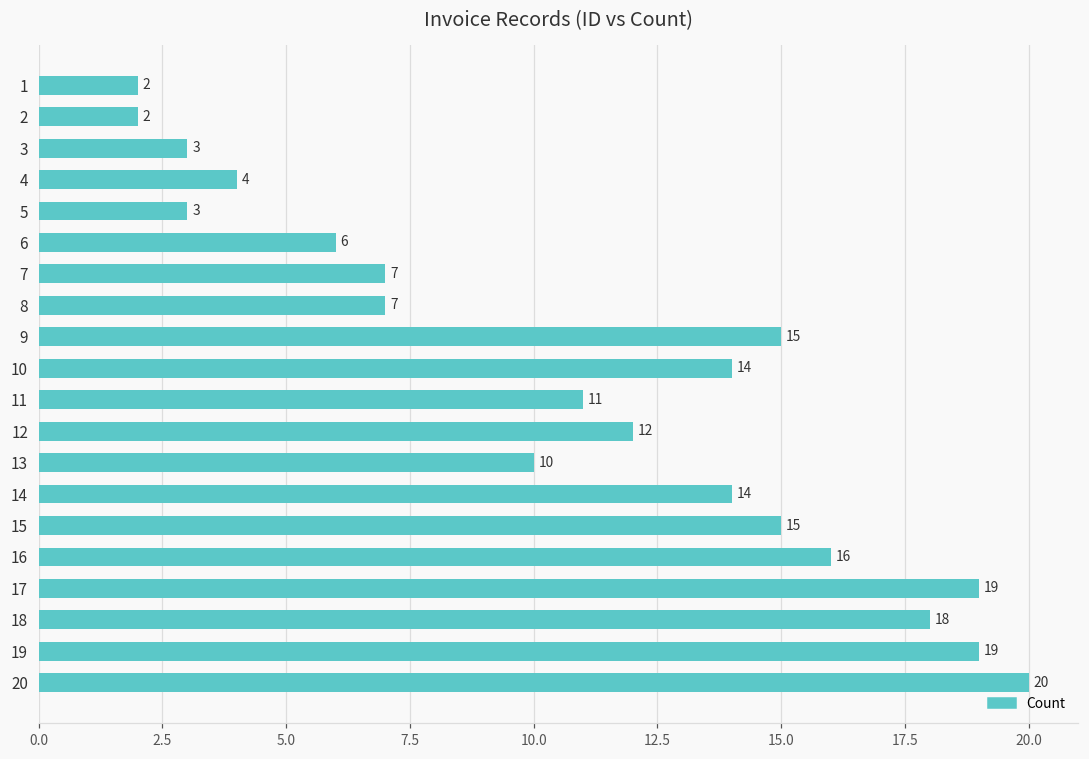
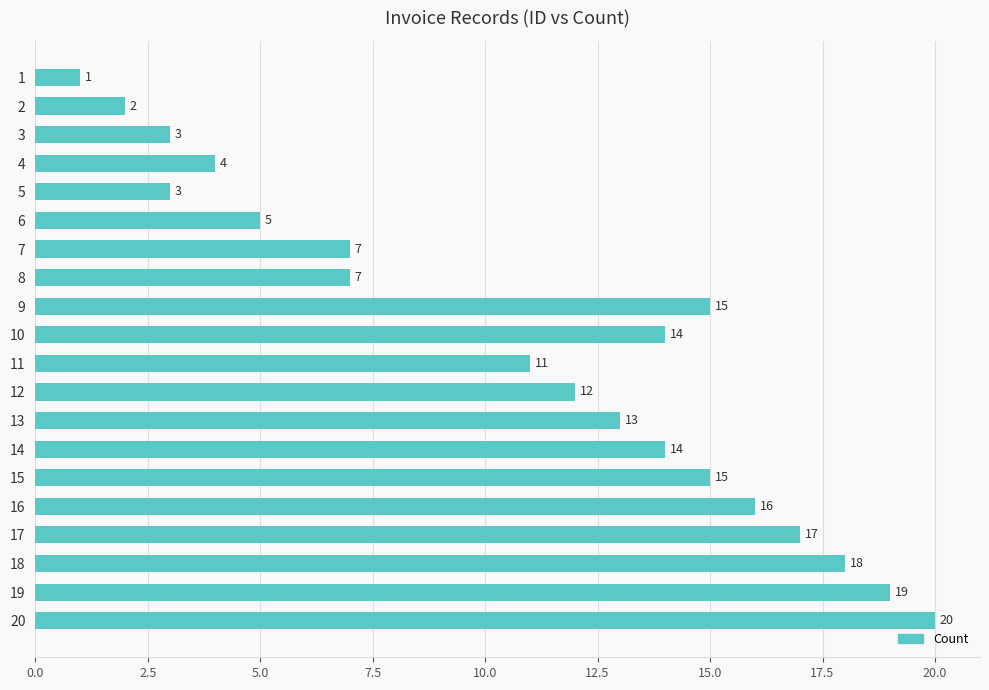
  {
-   "1": 2,
+   "1": 1,
    "2": 2,
    "3": 3,
    "4": 4,
    "5": 3,
-   "6": 6,
+   "6": 5,
    "7": 7,
    "8": 7,
    "9": 15,
    "10": 14,
    "11": 11,
    "12": 12,
-   "13": 10,
+   "13": 13,
    "14": 14,
    "15": 15,
    "16": 16,
-   "17": 19,
+   "17": 17,
    "18": 18,
    "19": 19,
    "20": 20
  }
